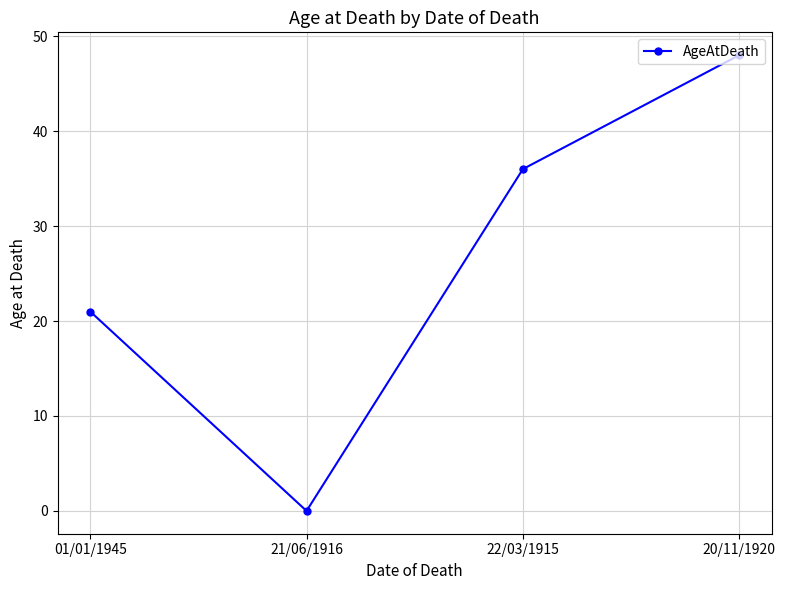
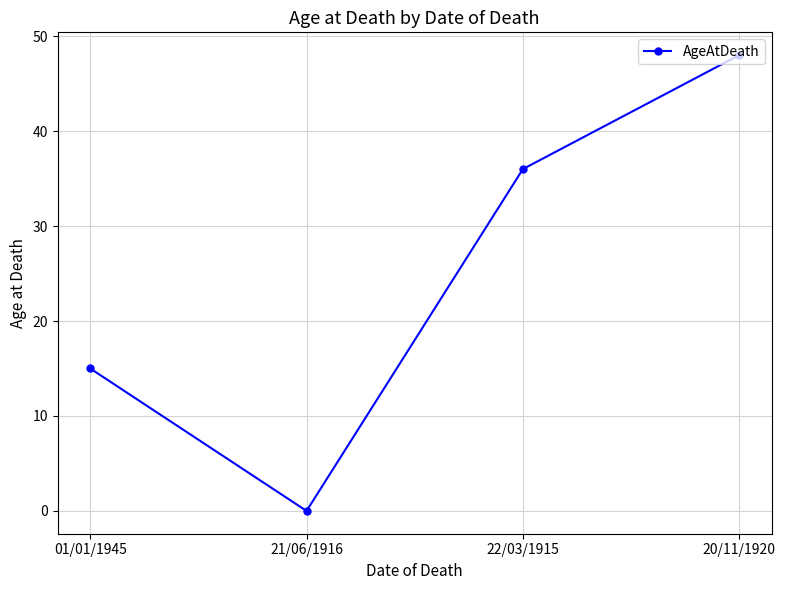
  {
-   "01/01/1945": 21,
+   "01/01/1945": 15,
    "21/06/1916": 0,
    "22/03/1915": 36
  }
